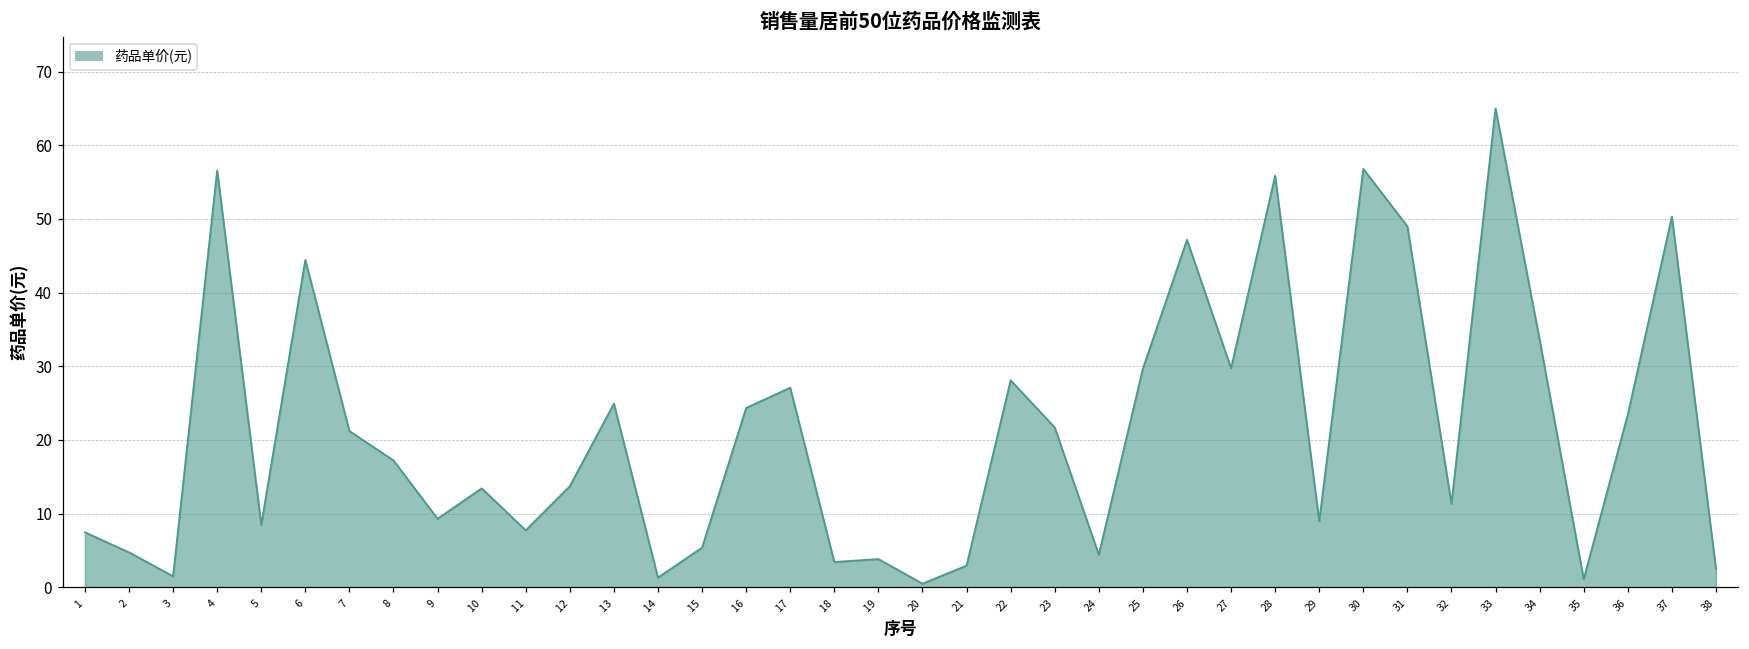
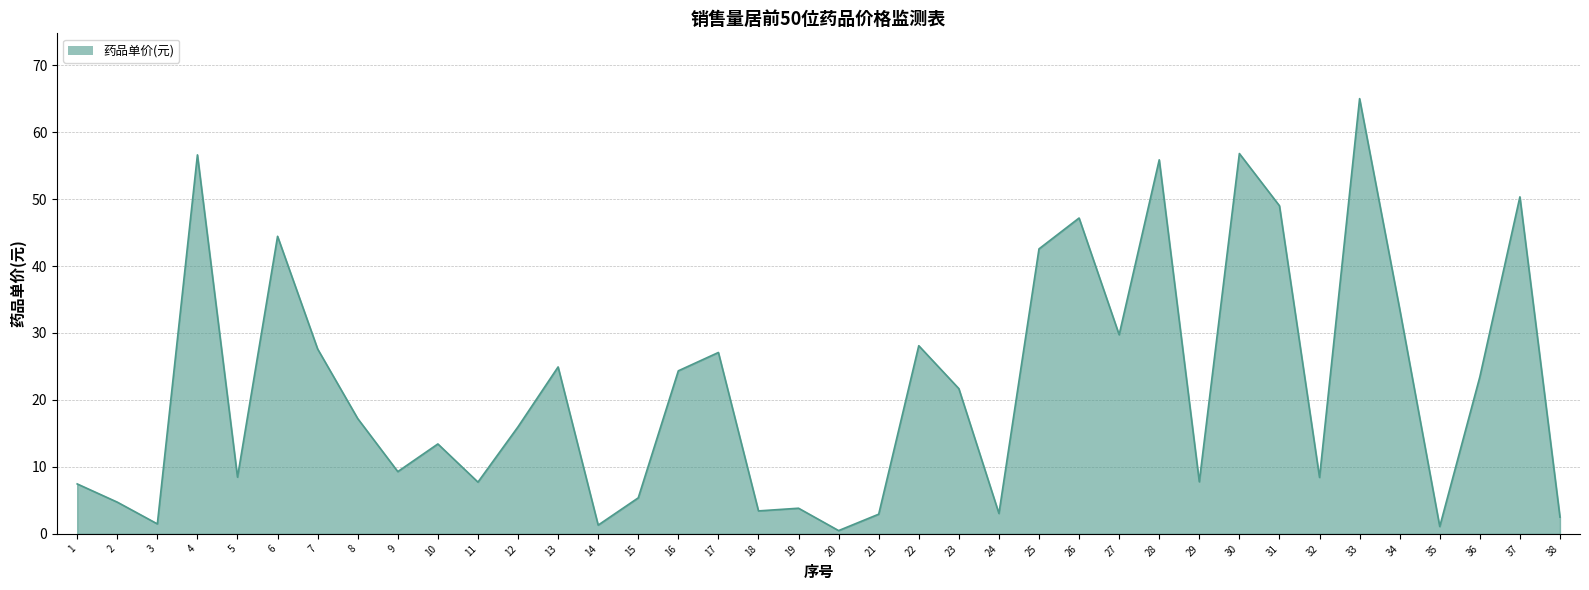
  {
    "1": 7,
    "2": 5,
    "3": 1,
    "4": 57,
    "5": 8,
    "6": 44,
-   "7": 21,
+   "7": 28,
    "8": 17,
    "9": 9,
    "10": 13,
    "11": 8,
-   "12": 14,
+   "12": 16,
    "13": 25,
    "14": 1,
    "15": 5,
    "16": 24,
    "17": 27,
    "18": 3,
    "19": 4,
    "20": 0,
    "21": 3,
    "22": 28,
    "23": 22,
-   "24": 4,
-   "25": 30,
+   "24": 3,
+   "25": 43,
    "26": 47,
    "27": 30,
    "28": 56,
-   "29": 9,
+   "29": 8,
    "30": 57,
    "31": 49,
-   "32": 11,
+   "32": 8,
    "33": 65,
    "34": 34,
    "35": 1,
    "36": 23,
    "37": 50,
    "38": 3
  }
